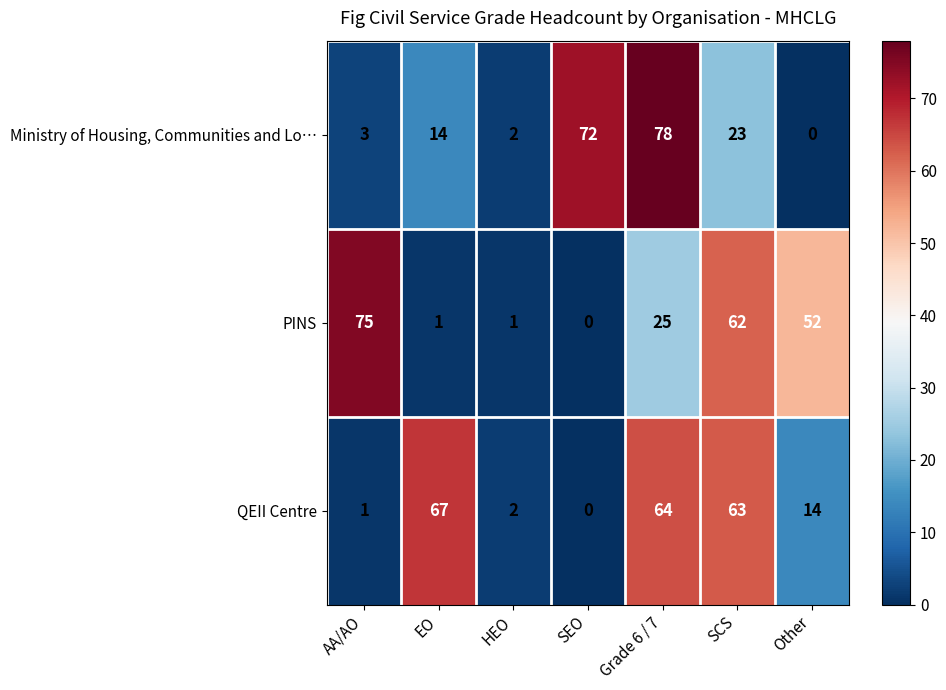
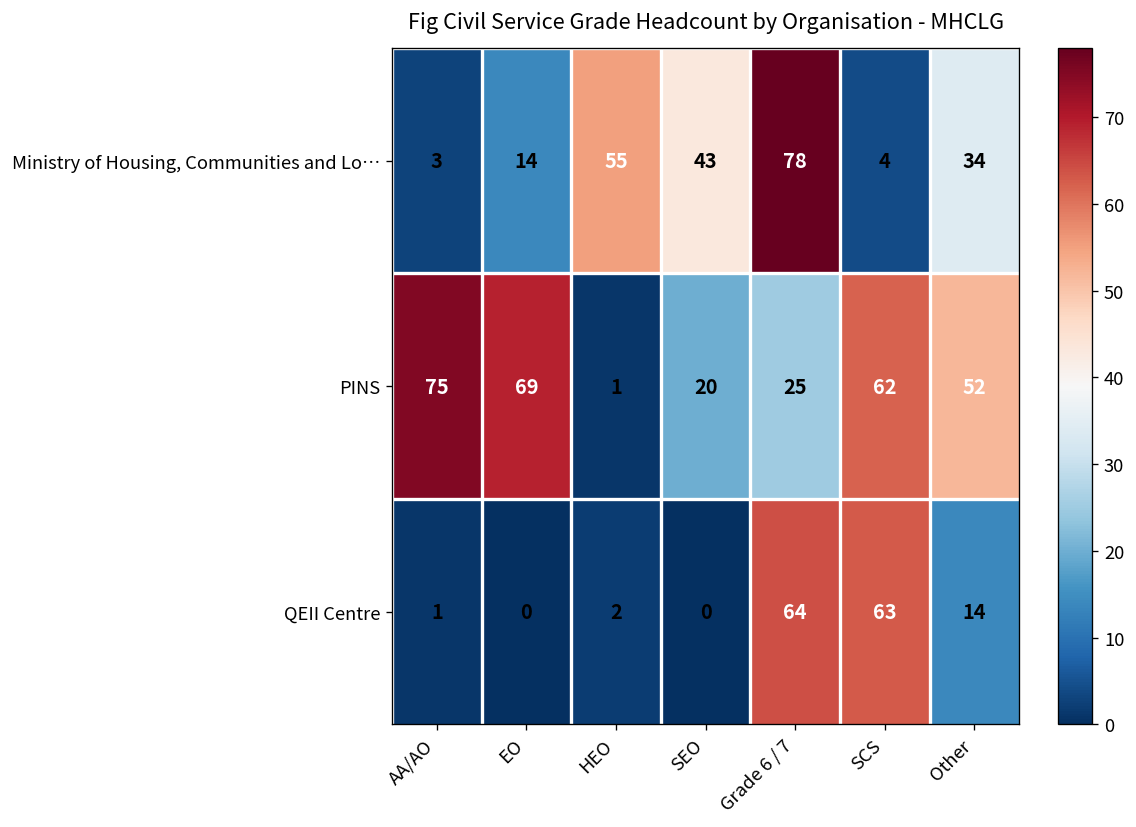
  {
    "Ministry of Housing, Communities and Lo…": {
      "AA/AO": 3,
      "EO": 14,
-     "HEO": 2,
-     "SEO": 72,
+     "HEO": 55,
+     "SEO": 43,
      "Grade 6 / 7": 78,
-     "SCS": 23,
-     "Other": 0
+     "SCS": 4,
+     "Other": 34
    },
    "PINS": {
      "AA/AO": 75,
-     "EO": 1,
+     "EO": 69,
      "HEO": 1,
-     "SEO": 0,
+     "SEO": 20,
      "Grade 6 / 7": 25,
      "SCS": 62,
      "Other": 52
    },
    "QEII Centre": {
      "AA/AO": 1,
-     "EO": 67,
+     "EO": 0,
      "HEO": 2,
      "SEO": 0,
      "Grade 6 / 7": 64,
      "SCS": 63,
      "Other": 14
    }
  }
